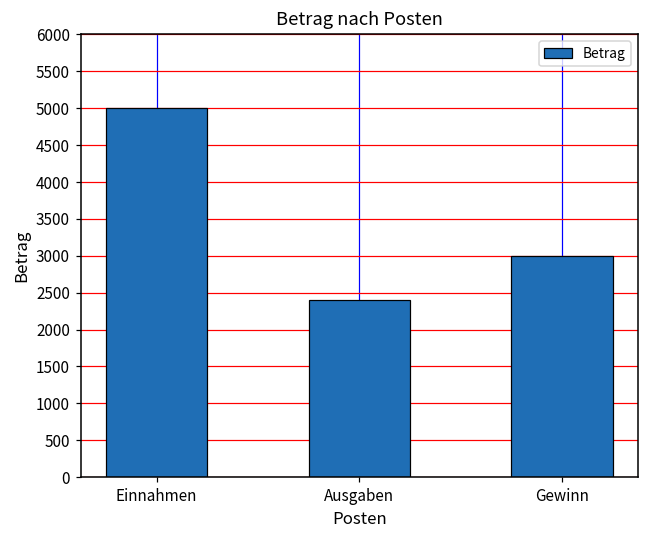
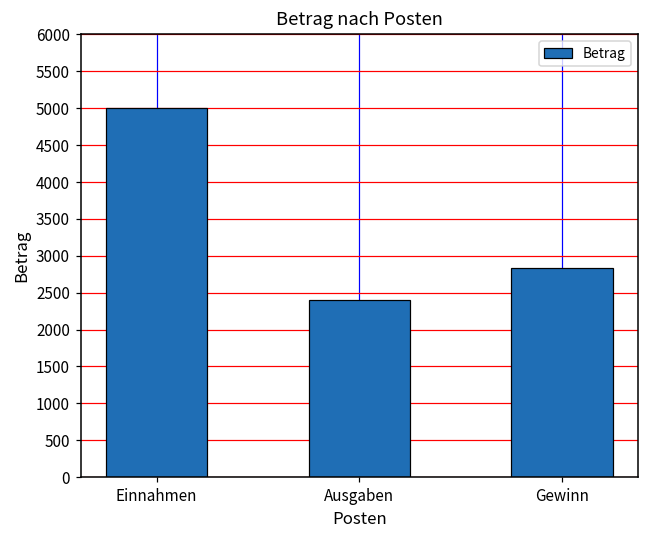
  {
    "Einnahmen": 5000,
    "Ausgaben": 2400,
-   "Gewinn": 3000
+   "Gewinn": 2800
  }
